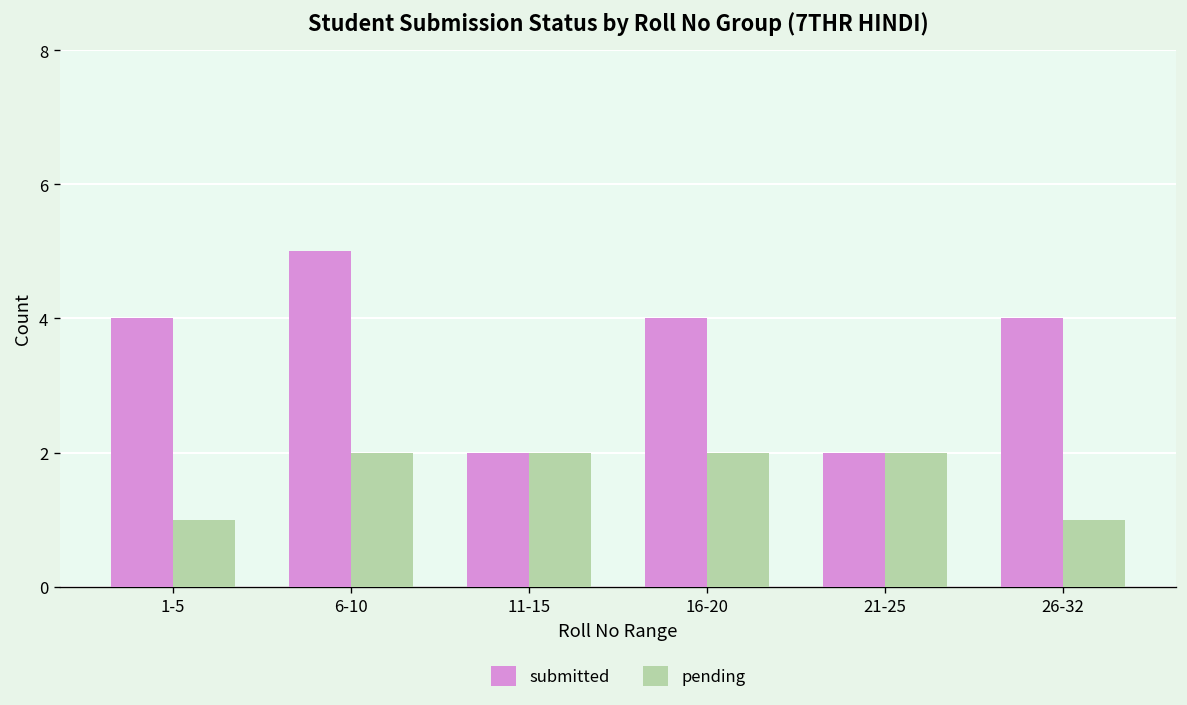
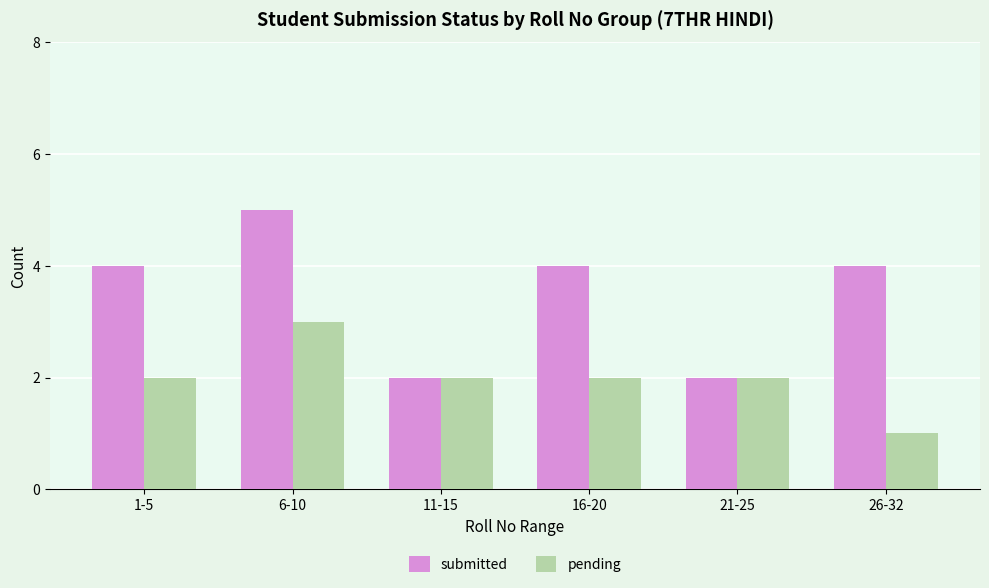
  {
    "submitted": {
      "1-5": 4,
      "6-10": 5,
      "11-15": 2,
      "16-20": 4,
      "21-25": 2,
      "26-32": 4
    },
    "pending": {
-     "1-5": 1,
-     "6-10": 2,
+     "1-5": 2,
+     "6-10": 3,
      "11-15": 2,
      "16-20": 2,
      "21-25": 2,
      "26-32": 1
    }
  }
